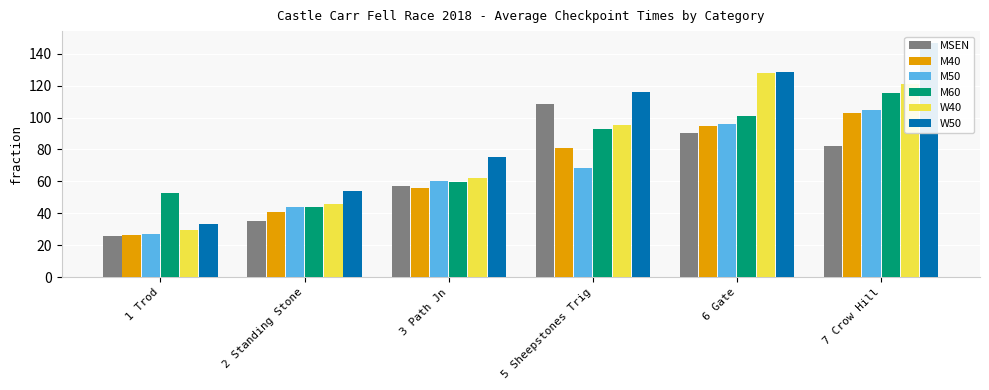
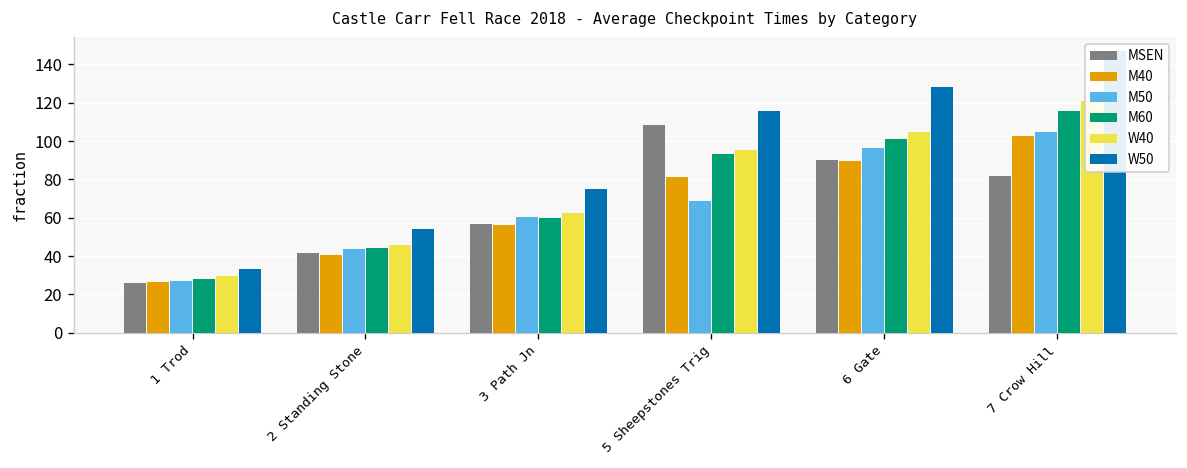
  {
    "MSEN": {
      "1 Trod": 26,
-     "2 Standing Stone": 35,
+     "2 Standing Stone": 41,
      "3 Path Jn": 57,
      "5 Sheepstones Trig": 109,
      "6 Gate": 90,
      "7 Crow Hill": 82
    },
    "M40": {
      "1 Trod": 27,
      "2 Standing Stone": 41,
      "3 Path Jn": 56,
      "5 Sheepstones Trig": 81,
-     "6 Gate": 95,
+     "6 Gate": 90,
      "7 Crow Hill": 103
    },
    "M50": {
      "1 Trod": 27,
      "2 Standing Stone": 44,
      "3 Path Jn": 60,
      "5 Sheepstones Trig": 69,
      "6 Gate": 96,
      "7 Crow Hill": 105
    },
    "M60": {
-     "1 Trod": 53,
+     "1 Trod": 28,
      "2 Standing Stone": 44,
      "3 Path Jn": 60,
      "5 Sheepstones Trig": 93,
      "6 Gate": 101,
      "7 Crow Hill": 116
    },
    "W40": {
      "1 Trod": 30,
      "2 Standing Stone": 46,
      "3 Path Jn": 62,
      "5 Sheepstones Trig": 95,
-     "6 Gate": 128
+     "6 Gate": 105
    },
    "W50": {
      "1 Trod": 33,
      "2 Standing Stone": 54,
      "3 Path Jn": 75,
      "5 Sheepstones Trig": 116,
      "6 Gate": 128
    }
  }
